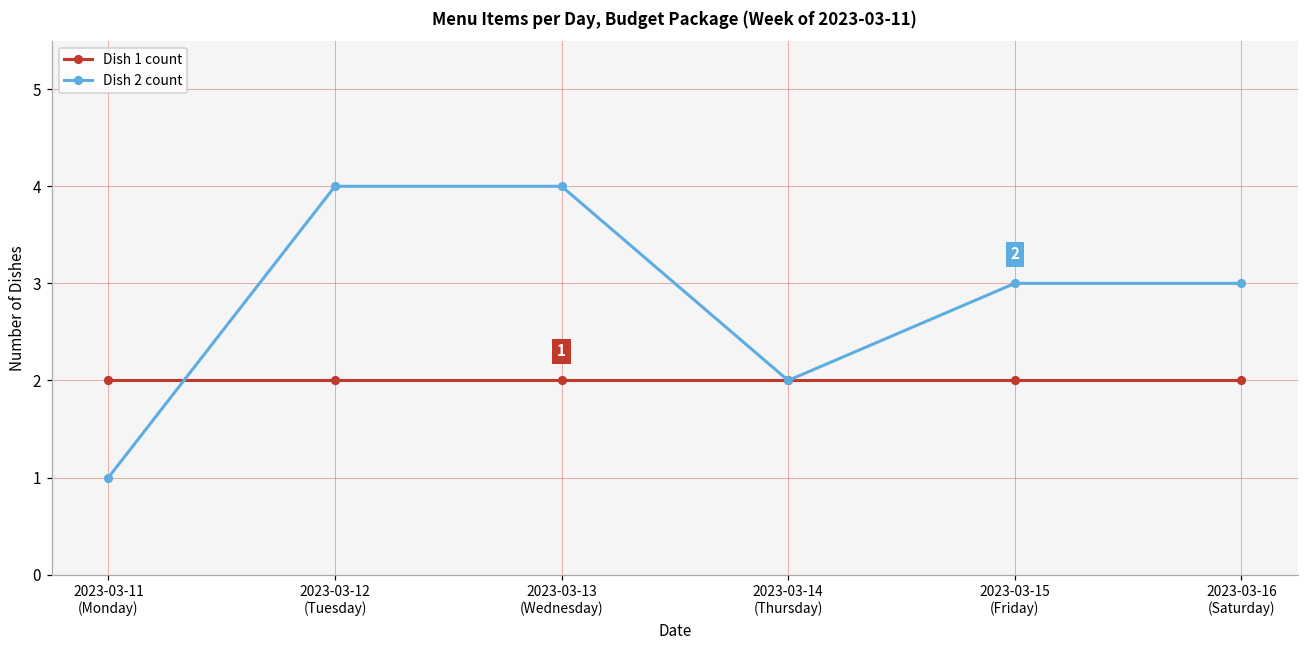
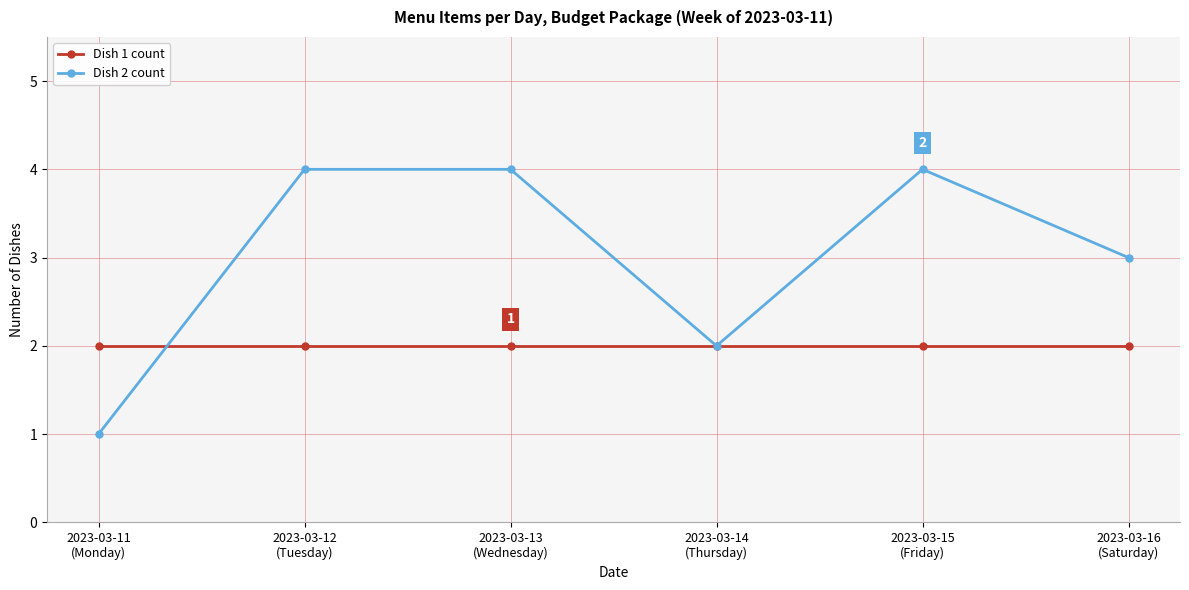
  {
    "Dish 1 count": {
      "2023-03-11 (Monday)": 2,
      "2023-03-12 (Tuesday)": 2,
      "2023-03-15 (Friday)": 2,
      "2023-03-16 (Saturday)": 2
    },
    "Dish 2 count": {
      "2023-03-11 (Monday)": 1,
      "2023-03-12 (Tuesday)": 4,
      "2023-03-13 (Wednesday)": 4,
-     "2023-03-15 (Friday)": 3,
+     "2023-03-15 (Friday)": 4,
      "2023-03-16 (Saturday)": 3
    }
  }
